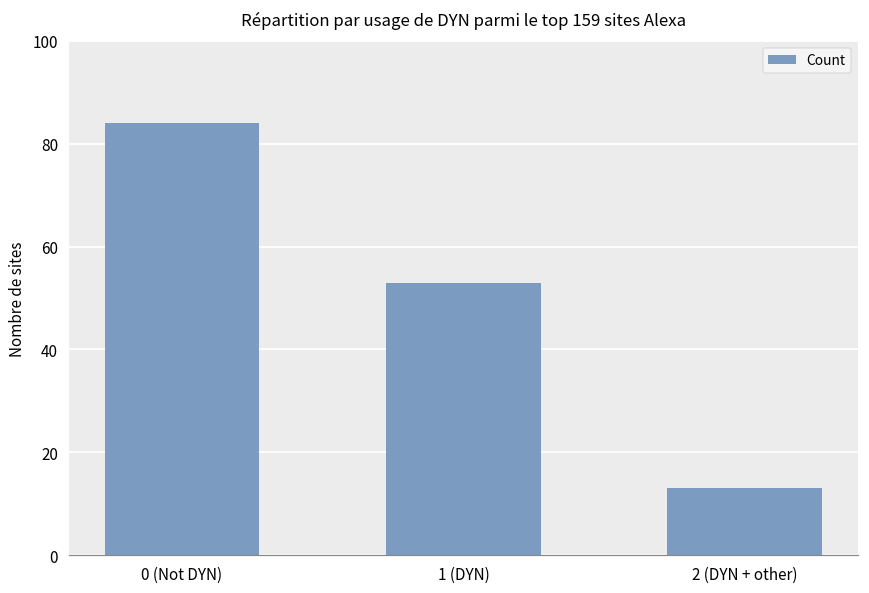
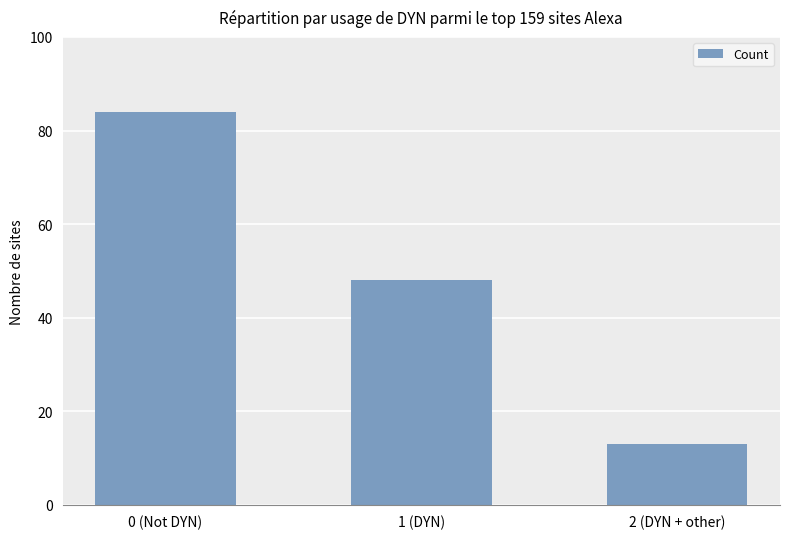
  {
    "0 (Not DYN)": 84,
-   "1 (DYN)": 53,
+   "1 (DYN)": 48,
    "2 (DYN + other)": 13
  }
